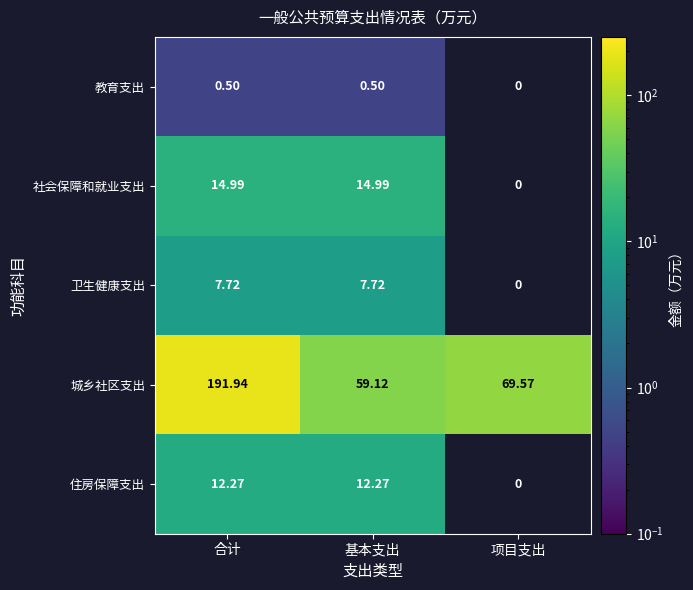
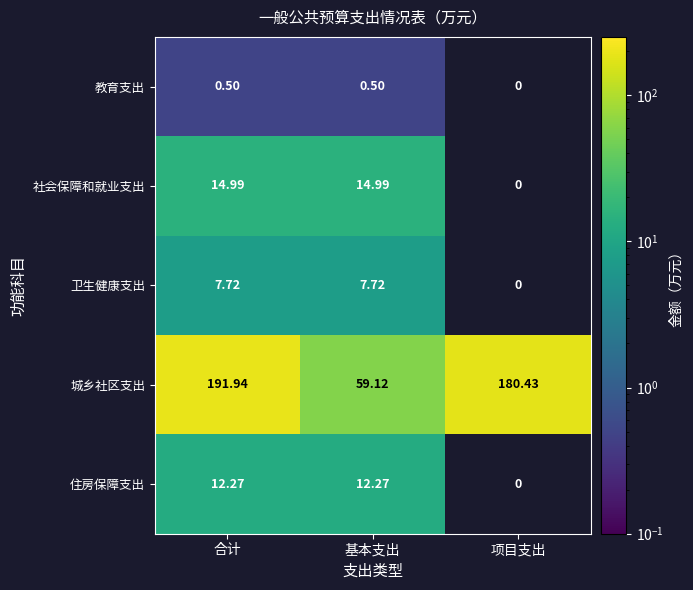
  {
    "教育支出": {
      "合计": 0.50,
      "基本支出": 0.50
    },
    "社会保障和就业支出": {
      "合计": 14.99,
      "基本支出": 14.99
    },
    "卫生健康支出": {
      "合计": 7.72,
      "基本支出": 7.72
    },
    "城乡社区支出": {
      "合计": 191.94,
      "基本支出": 59.12,
-     "项目支出": 69.57
+     "项目支出": 180.43
    },
    "住房保障支出": {
      "合计": 12.27,
      "基本支出": 12.27
    }
  }
